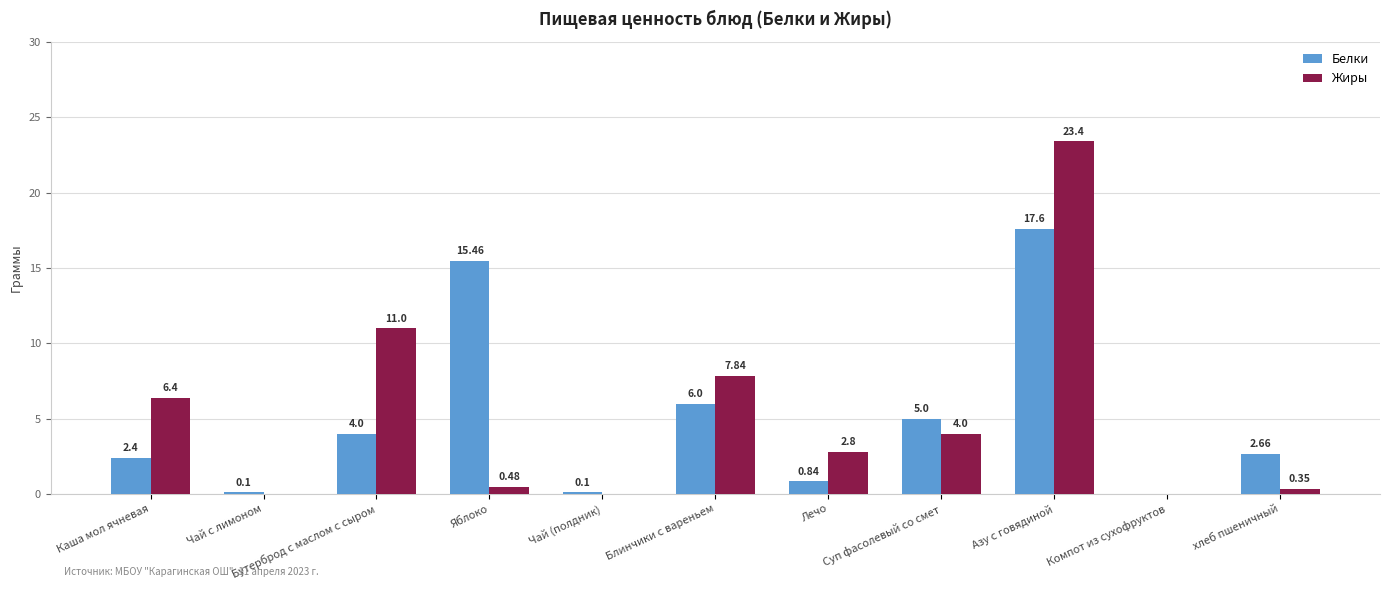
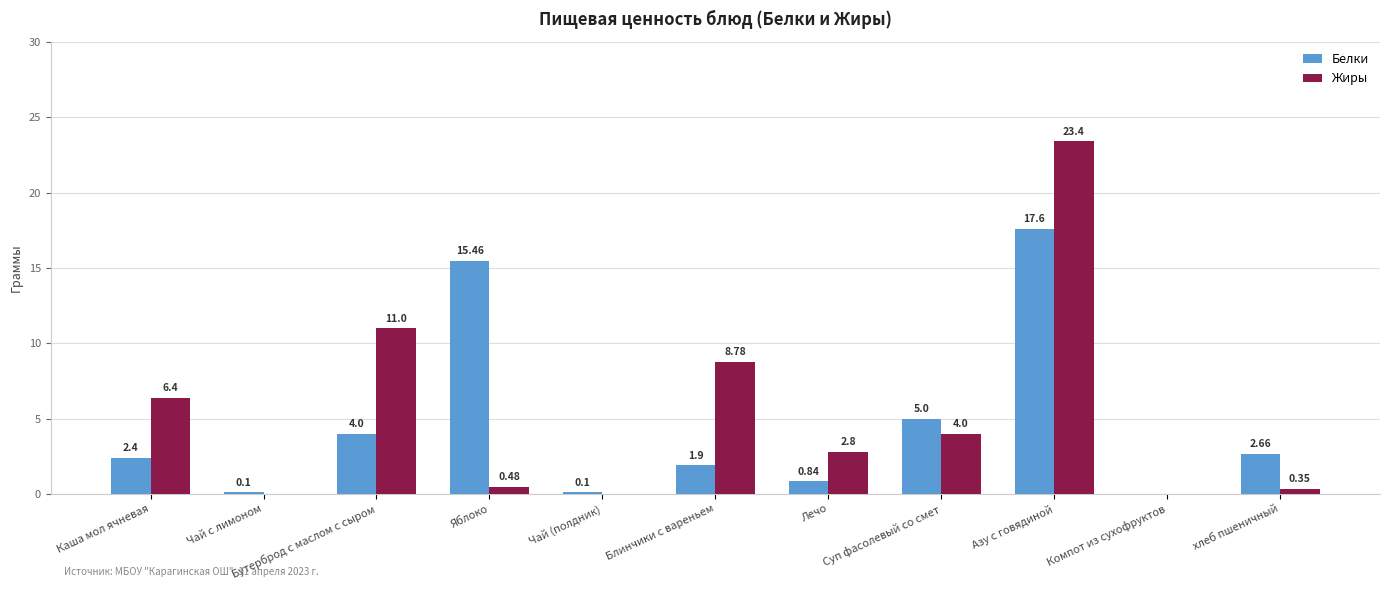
  {
    "Белки": {
      "Каша мол ячневая": 2.4,
      "Чай с лимоном": 0.1,
      "Бутерброд с маслом с сыром": 4.0,
      "Яблоко": 15.46,
      "Чай (полдник)": 0.1,
-     "Блинчики с вареньем": 6.0,
+     "Блинчики с вареньем": 1.9,
      "Лечо": 0.84,
      "Суп фасолевый со смет": 5.0,
      "Азу с говядиной": 17.6,
      "хлеб пшеничный": 2.66
    },
    "Жиры": {
      "Каша мол ячневая": 6.4,
      "Бутерброд с маслом с сыром": 11.0,
      "Яблоко": 0.48,
-     "Блинчики с вареньем": 7.84,
+     "Блинчики с вареньем": 8.78,
      "Лечо": 2.8,
      "Суп фасолевый со смет": 4.0,
      "Азу с говядиной": 23.4,
      "хлеб пшеничный": 0.35
    }
  }
